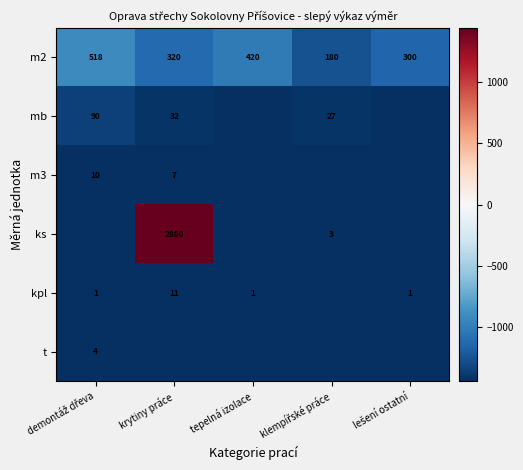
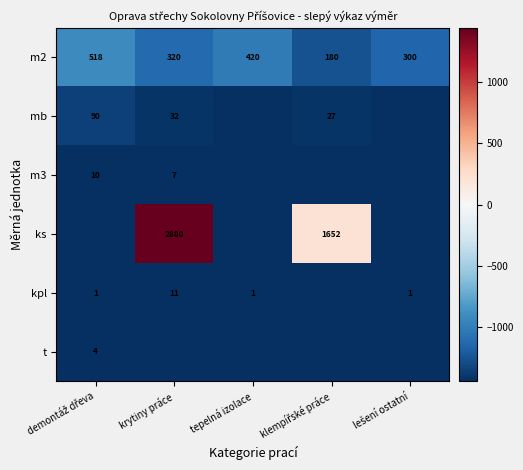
  {
    "m2": {
      "demontáž dřeva": 518,
      "krytiny práce": 320,
      "tepelná izolace": 420,
      "klempířské práce": 180,
      "lešení ostatní": 300
    },
    "mb": {
      "demontáž dřeva": 90,
      "krytiny práce": 32,
      "klempířské práce": 27
    },
    "m3": {
      "demontáž dřeva": 10,
      "krytiny práce": 7
    },
    "ks": {
      "krytiny práce": 2880,
-     "klempířské práce": 3
+     "klempířské práce": 1652
    },
    "kpl": {
      "demontáž dřeva": 1,
      "krytiny práce": 11,
      "tepelná izolace": 1,
      "lešení ostatní": 1
    },
    "t": {
      "demontáž dřeva": 4
    }
  }
